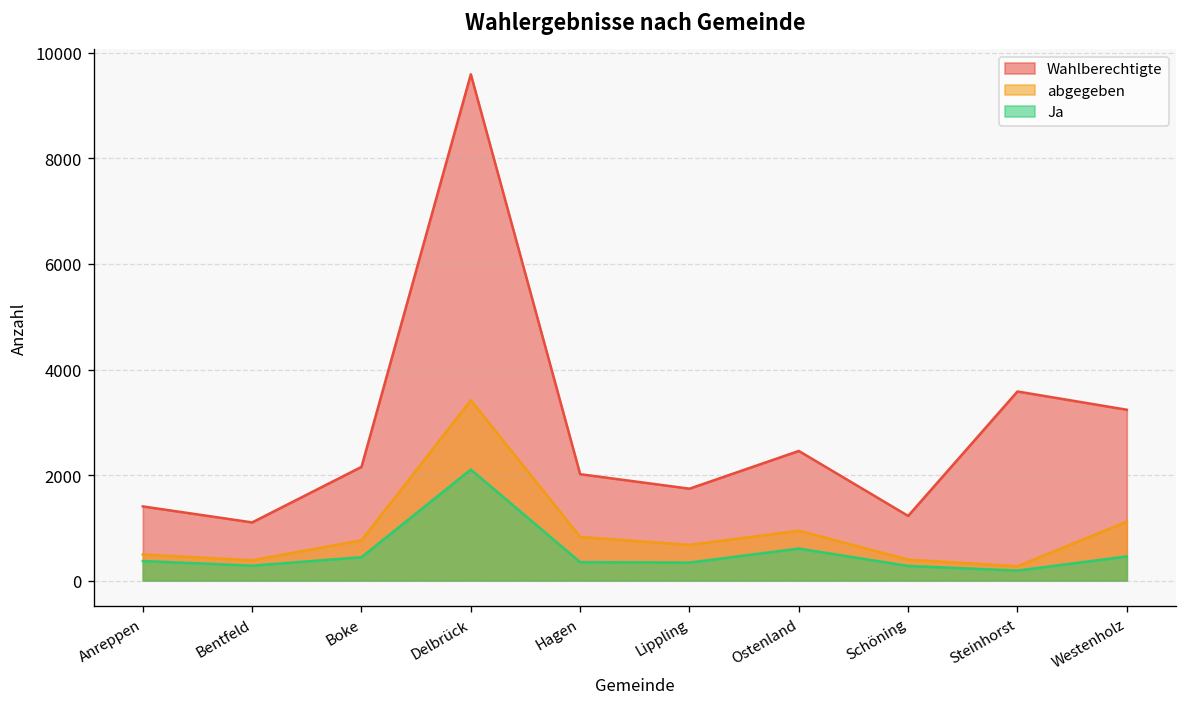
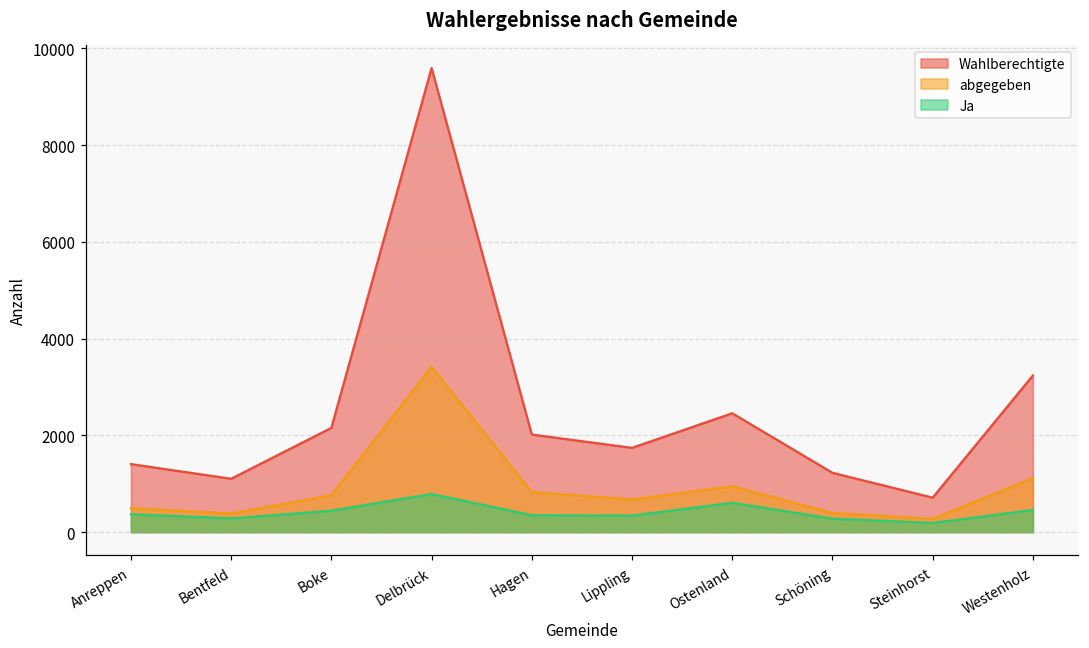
  {
    "Wahlberechtigte": {
      "Anreppen": 1400,
      "Bentfeld": 1100,
      "Boke": 2200,
      "Delbrück": 9600,
      "Hagen": 2000,
      "Lippling": 1700,
      "Ostenland": 2500,
      "Schöning": 1200,
-     "Steinhorst": 3600,
+     "Steinhorst": 700,
      "Westenholz": 3200
    },
    "abgegeben": {
      "Anreppen": 500,
      "Bentfeld": 400,
      "Boke": 800,
      "Delbrück": 3400,
      "Hagen": 800,
      "Lippling": 700,
      "Ostenland": 900,
      "Schöning": 400,
      "Steinhorst": 300,
      "Westenholz": 1100
    },
    "Ja": {
      "Anreppen": 400,
      "Bentfeld": 300,
      "Boke": 400,
-     "Delbrück": 2100,
+     "Delbrück": 800,
      "Hagen": 400,
      "Lippling": 300,
      "Ostenland": 600,
      "Schöning": 300,
      "Steinhorst": 200,
      "Westenholz": 500
    }
  }
